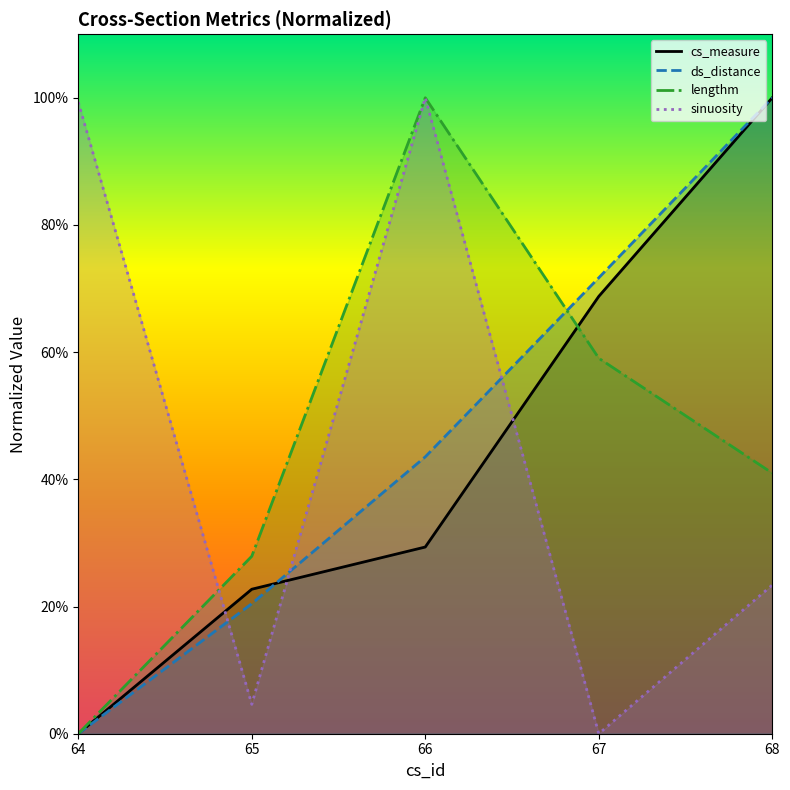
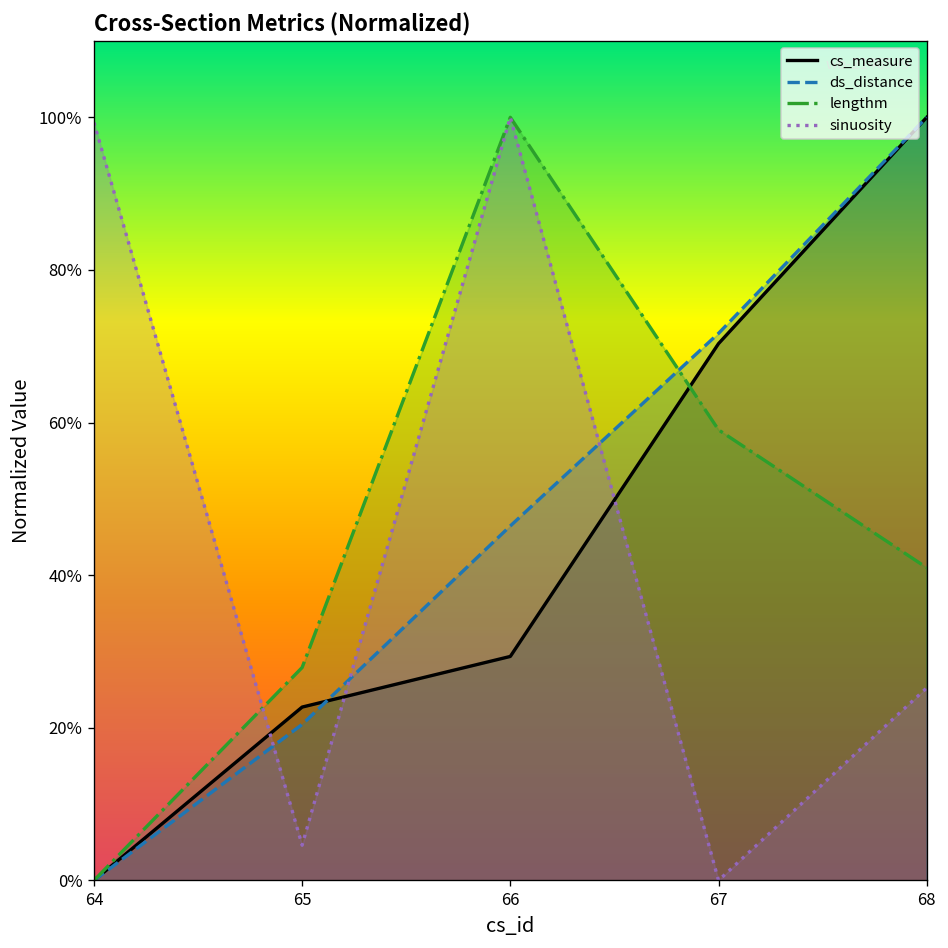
  {
    "cs_measure": {
      "65": "23%",
      "66": "29%",
-     "67": "69%"
+     "67": "70%"
    },
    "ds_distance": {
      "65": "20%",
-     "66": "44%",
+     "66": "46%",
      "67": "72%"
    },
    "lengthm": {
      "65": "28%",
      "67": "59%",
      "68": "41%"
    },
    "sinuosity": {
      "64": "99%",
      "65": "5%",
      "67": "0%",
-     "68": "23%"
+     "68": "25%"
    }
  }
